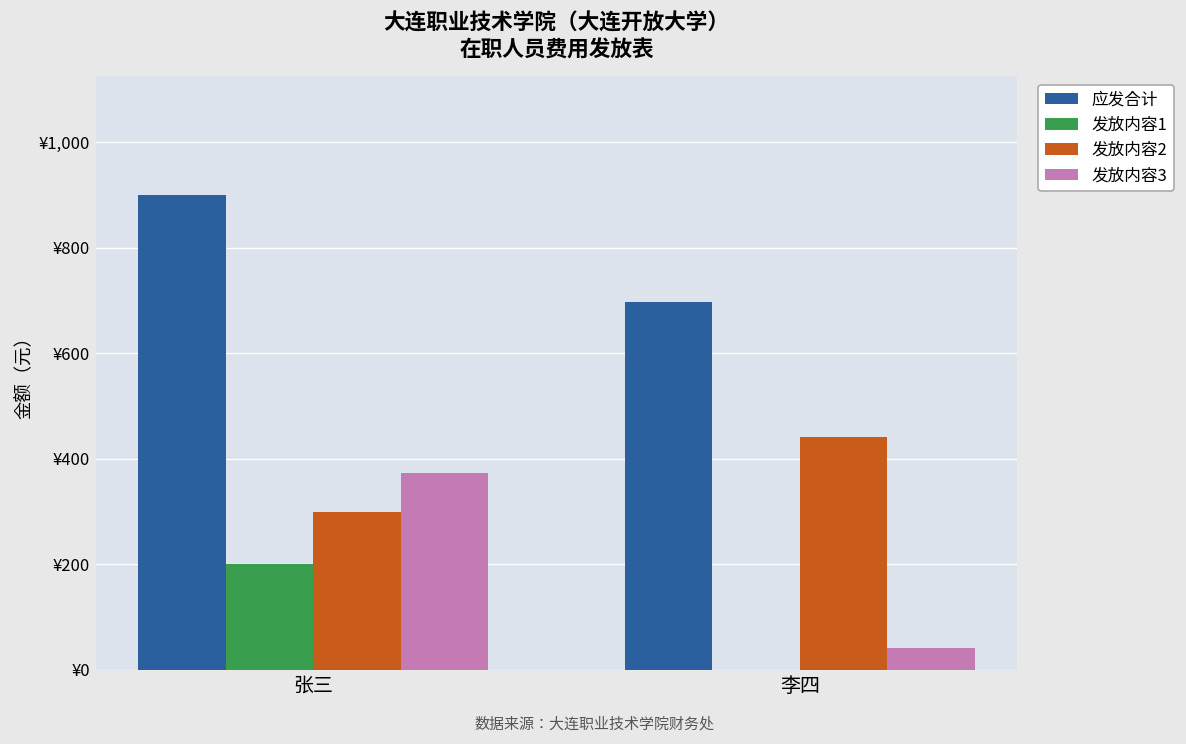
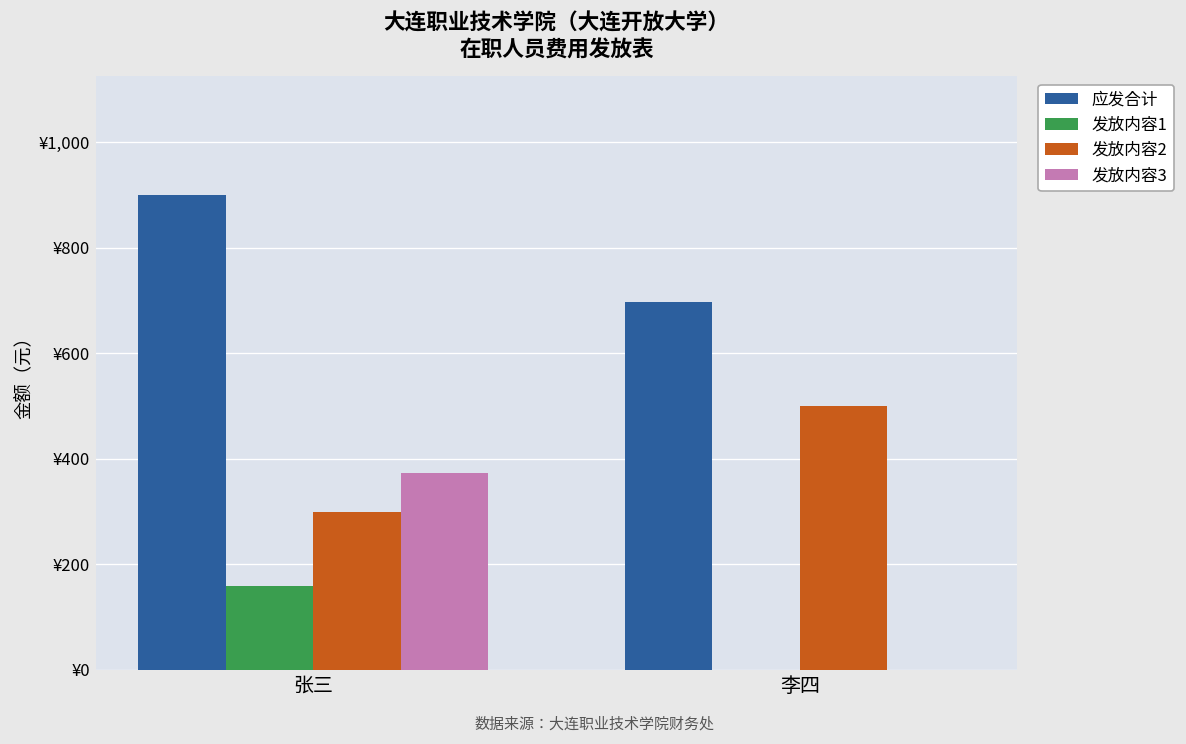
  {
    "应发合计": {
      "张三": "¥900",
      "李四": "¥700"
    },
    "发放内容1": {
-     "张三": "¥200",
+     "张三": "¥160",
      "李四": "¥0"
    },
    "发放内容2": {
      "张三": "¥300",
-     "李四": "¥440"
+     "李四": "¥500"
    },
    "发放内容3": {
      "张三": "¥370",
-     "李四": "¥40"
+     "李四": "¥0"
    }
  }
